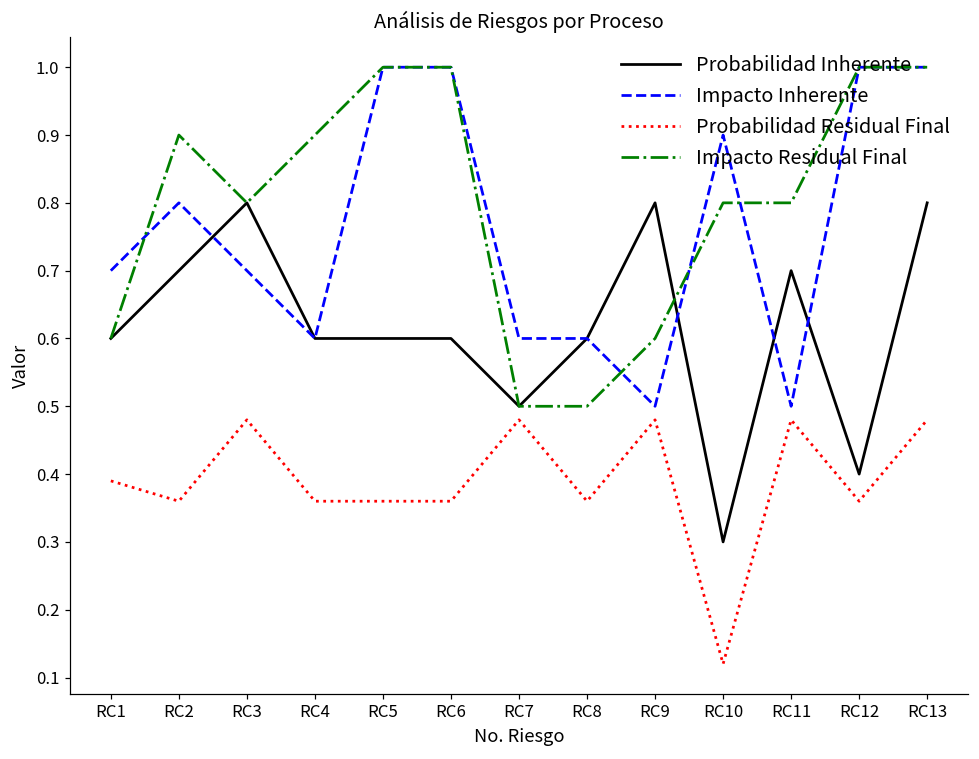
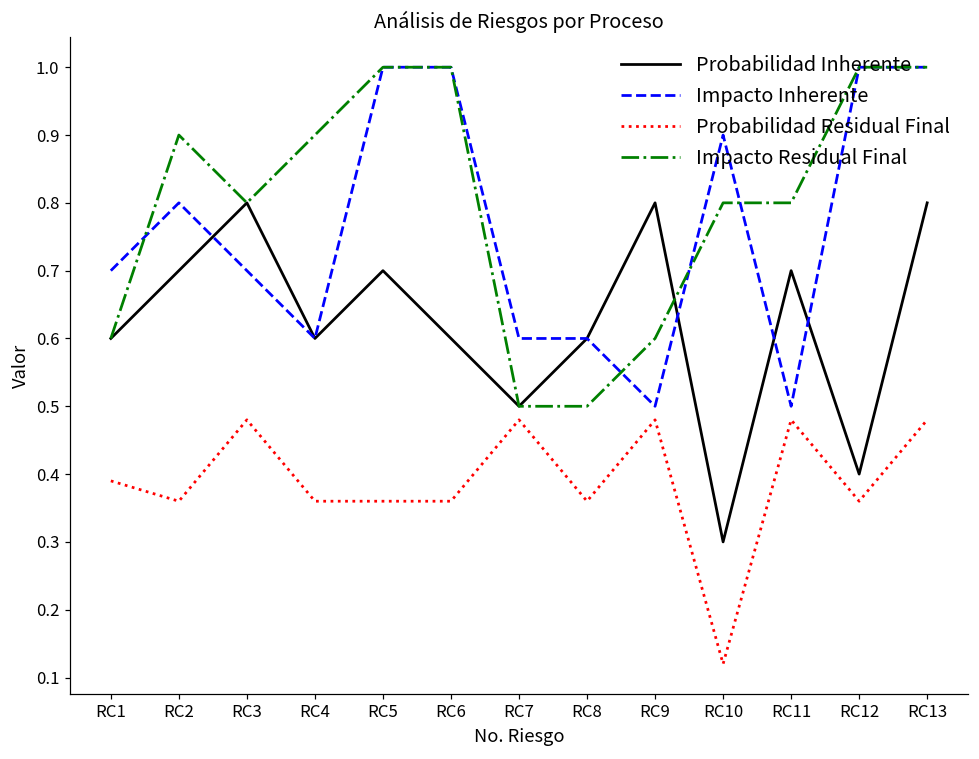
  {
    "Probabilidad Inherente": {
      "RC2": 0.7,
-     "RC5": 0.6,
+     "RC5": 0.7,
      "RC6": 0.6,
      "RC9": 0.8,
      "RC10": 0.3,
      "RC11": 0.7,
      "RC12": 0.4,
      "RC13": 0.8
    },
    "Impacto Inherente": {
      "RC1": 0.7,
      "RC2": 0.8,
      "RC3": 0.7,
      "RC7": 0.6,
      "RC9": 0.5,
      "RC10": 0.9,
      "RC11": 0.5
    },
    "Probabilidad Residual Final": {
      "RC1": 0.39,
      "RC2": 0.36,
      "RC3": 0.48,
      "RC4": 0.36,
      "RC5": 0.36,
      "RC6": 0.36,
      "RC7": 0.48,
      "RC8": 0.36,
      "RC9": 0.48,
      "RC10": 0.12,
      "RC11": 0.48,
      "RC12": 0.36,
      "RC13": 0.48
    },
    "Impacto Residual Final": {
      "RC2": 0.9,
      "RC4": 0.9,
      "RC8": 0.5,
      "RC9": 0.6,
      "RC10": 0.8,
      "RC11": 0.8
    }
  }
